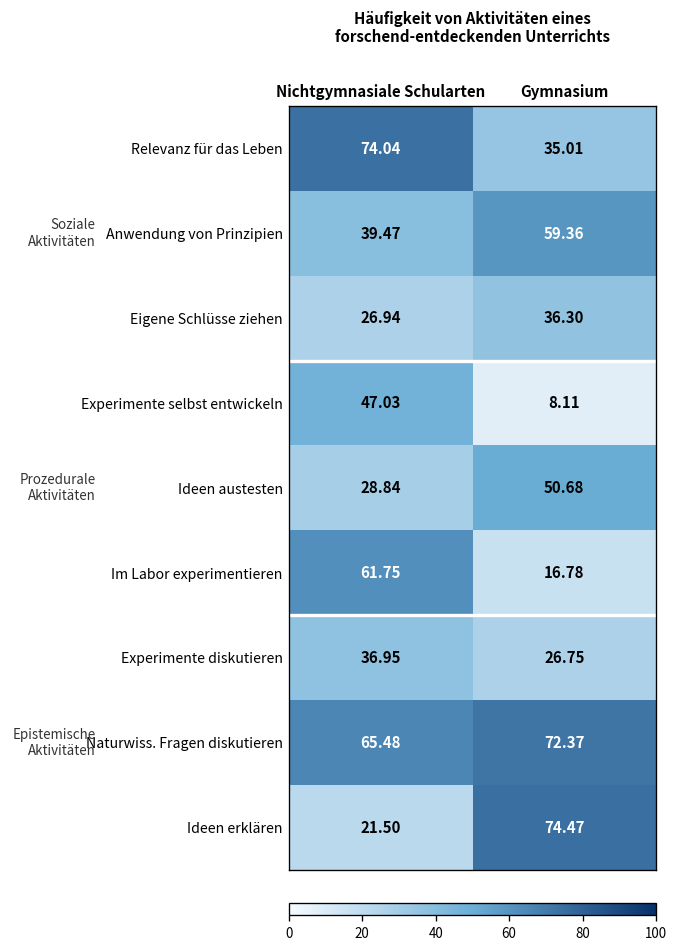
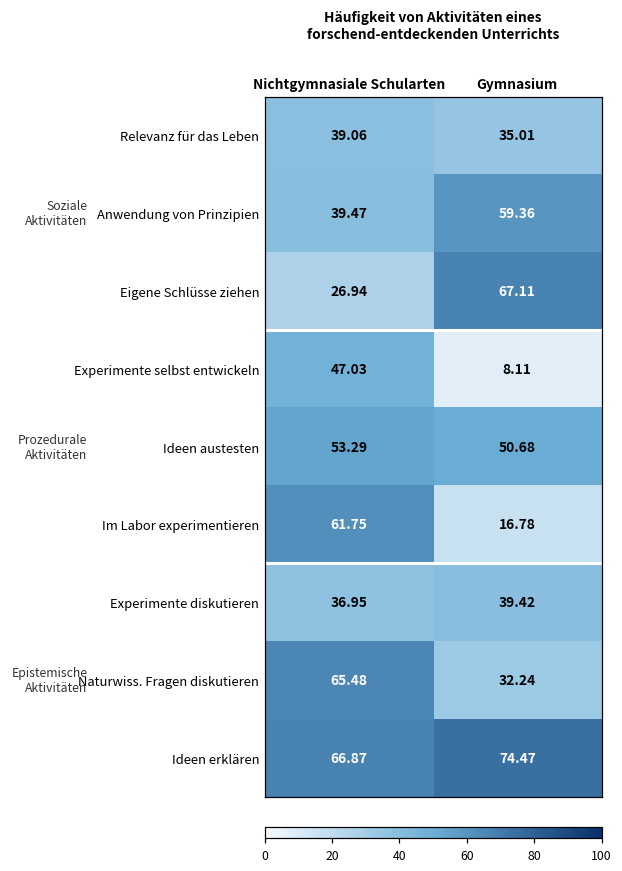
  {
    "Relevanz für das Leben": {
-     "Nichtgymnasiale Schularten": 74.04,
+     "Nichtgymnasiale Schularten": 39.06,
      "Gymnasium": 35.01
    },
    "Anwendung von Prinzipien": {
      "Nichtgymnasiale Schularten": 39.47,
      "Gymnasium": 59.36
    },
    "Eigene Schlüsse ziehen": {
      "Nichtgymnasiale Schularten": 26.94,
-     "Gymnasium": 36.30
+     "Gymnasium": 67.11
    },
    "Experimente selbst entwickeln": {
      "Nichtgymnasiale Schularten": 47.03,
      "Gymnasium": 8.11
    },
    "Ideen austesten": {
-     "Nichtgymnasiale Schularten": 28.84,
+     "Nichtgymnasiale Schularten": 53.29,
      "Gymnasium": 50.68
    },
    "Im Labor experimentieren": {
      "Nichtgymnasiale Schularten": 61.75,
      "Gymnasium": 16.78
    },
    "Experimente diskutieren": {
      "Nichtgymnasiale Schularten": 36.95,
-     "Gymnasium": 26.75
+     "Gymnasium": 39.42
    },
    "Naturwiss. Fragen diskutieren": {
      "Nichtgymnasiale Schularten": 65.48,
-     "Gymnasium": 72.37
+     "Gymnasium": 32.24
    },
    "Ideen erklären": {
-     "Nichtgymnasiale Schularten": 21.50,
+     "Nichtgymnasiale Schularten": 66.87,
      "Gymnasium": 74.47
    }
  }
